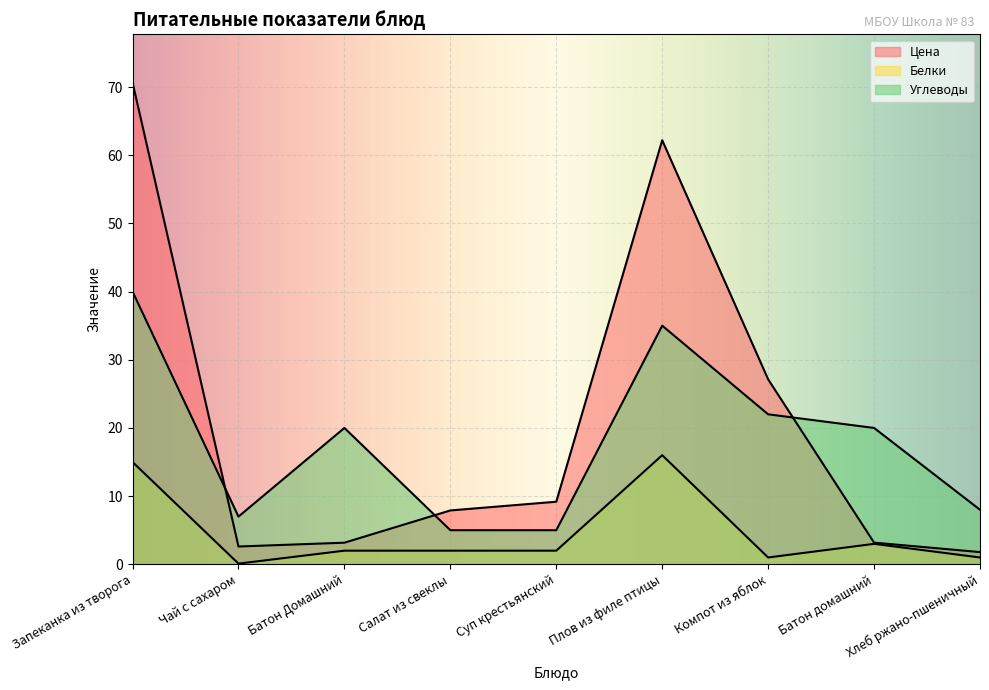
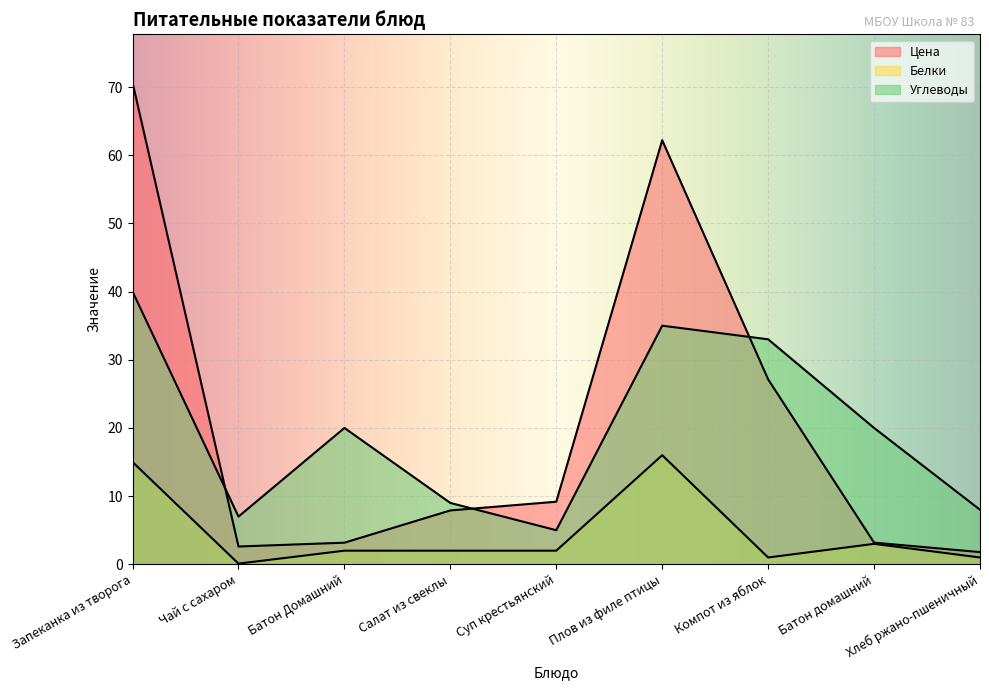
  {
    "Цена": {
      "Запеканка из творога": 71,
      "Чай с сахаром": 3,
      "Батон Домашний": 3,
      "Салат из свеклы": 8,
      "Суп крестьянский": 9,
      "Плов из филе птицы": 62,
      "Компот из яблок": 27,
      "Хлеб ржано-пшеничный": 2
    },
    "Белки": {
      "Запеканка из творога": 15,
      "Чай с сахаром": 0,
      "Батон Домашний": 2,
      "Салат из свеклы": 2,
      "Суп крестьянский": 2,
      "Плов из филе птицы": 16,
      "Компот из яблок": 1,
      "Хлеб ржано-пшеничный": 1
    },
    "Углеводы": {
      "Запеканка из творога": 40,
      "Чай с сахаром": 7,
      "Батон Домашний": 20,
-     "Салат из свеклы": 5,
+     "Салат из свеклы": 9,
      "Суп крестьянский": 5,
      "Плов из филе птицы": 35,
-     "Компот из яблок": 22,
+     "Компот из яблок": 33,
      "Батон домашний": 20,
      "Хлеб ржано-пшеничный": 8
    }
  }
